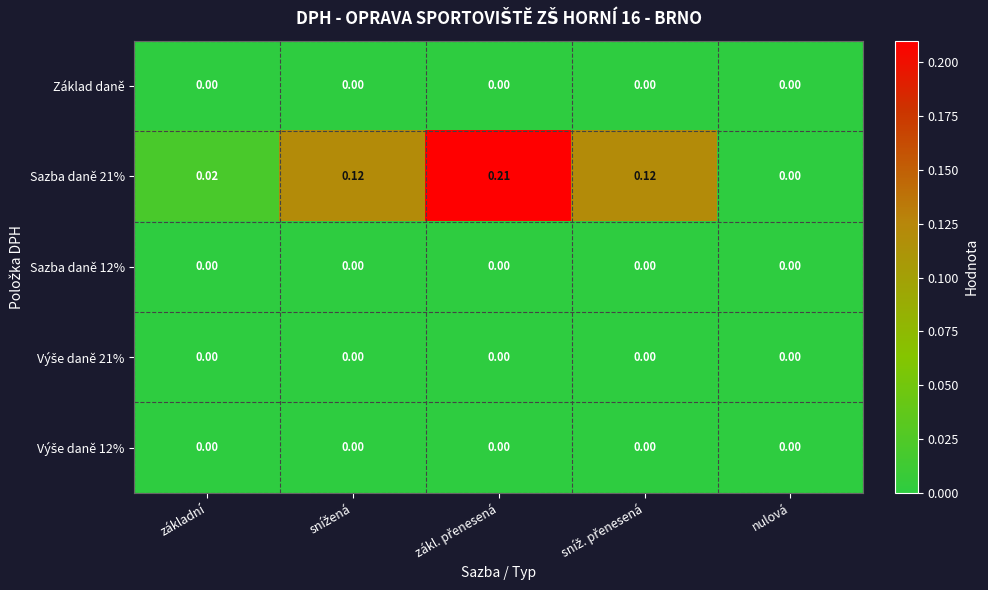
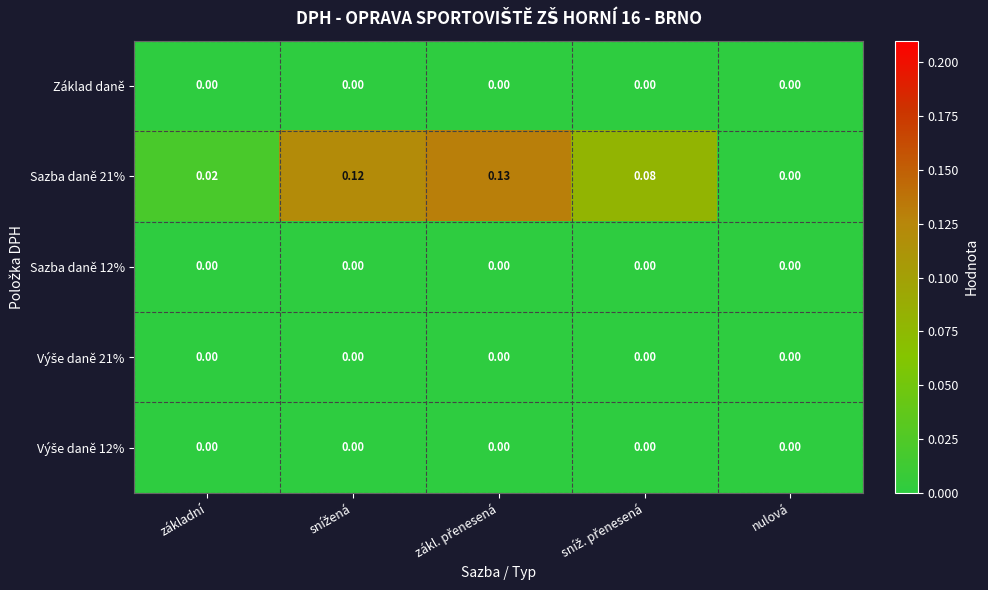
  {
    "Základ daně": {
      "základní": 0.00,
      "snížená": 0.00,
      "zákl. přenesená": 0.00,
      "sníž. přenesená": 0.00,
      "nulová": 0.00
    },
    "Sazba daně 21%": {
      "základní": 0.02,
      "snížená": 0.12,
-     "zákl. přenesená": 0.21,
-     "sníž. přenesená": 0.12,
+     "zákl. přenesená": 0.13,
+     "sníž. přenesená": 0.08,
      "nulová": 0.00
    },
    "Sazba daně 12%": {
      "základní": 0.00,
      "snížená": 0.00,
      "zákl. přenesená": 0.00,
      "sníž. přenesená": 0.00,
      "nulová": 0.00
    },
    "Výše daně 21%": {
      "základní": 0.00,
      "snížená": 0.00,
      "zákl. přenesená": 0.00,
      "sníž. přenesená": 0.00,
      "nulová": 0.00
    },
    "Výše daně 12%": {
      "základní": 0.00,
      "snížená": 0.00,
      "zákl. přenesená": 0.00,
      "sníž. přenesená": 0.00,
      "nulová": 0.00
    }
  }
